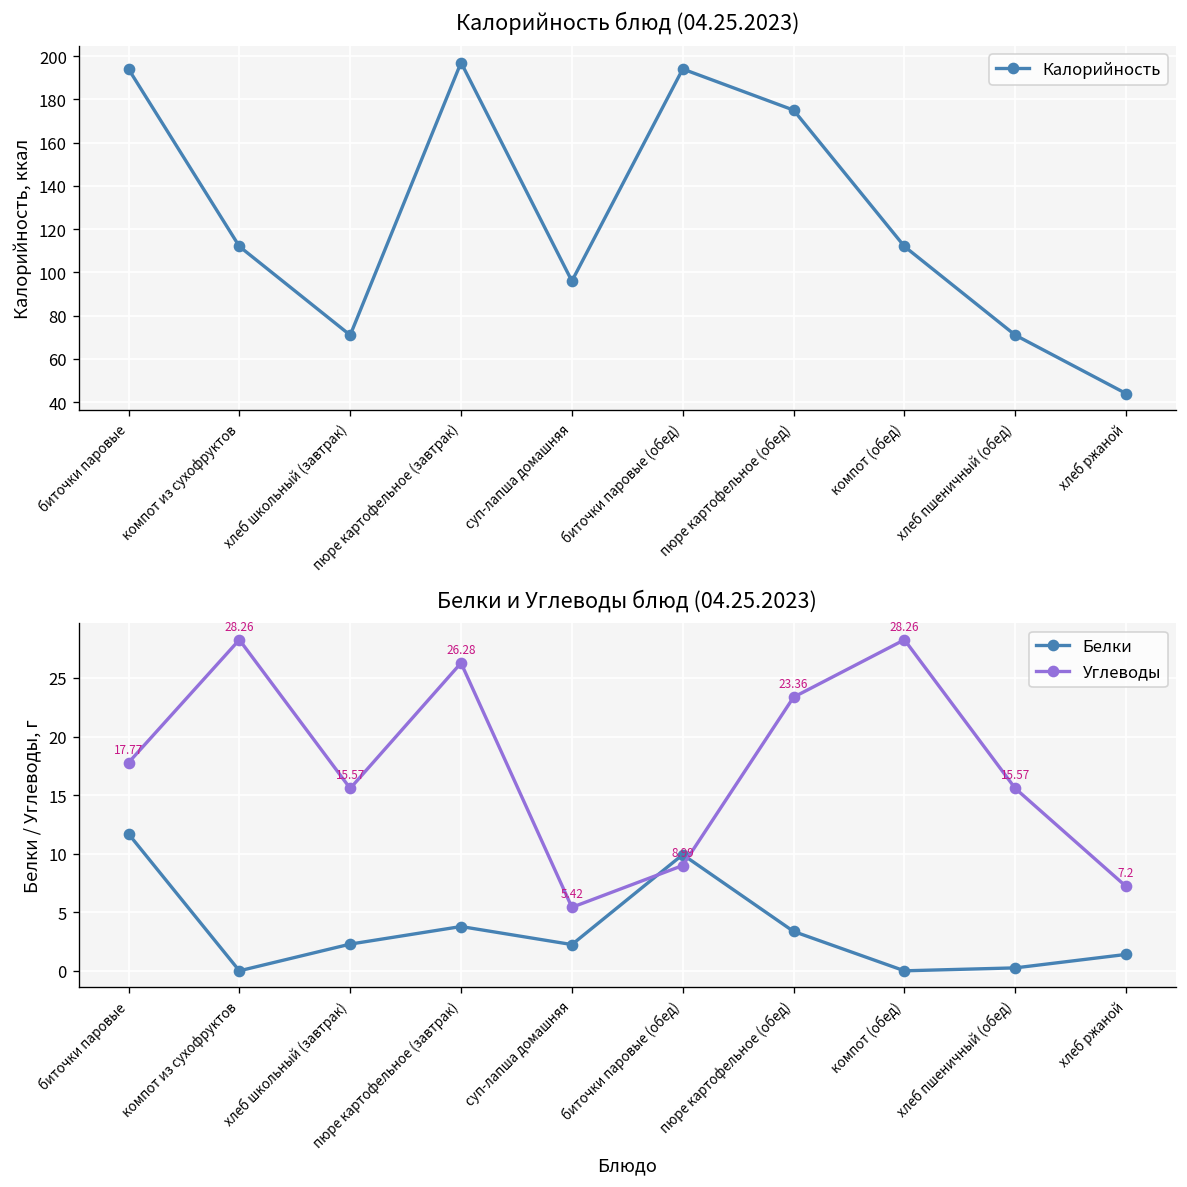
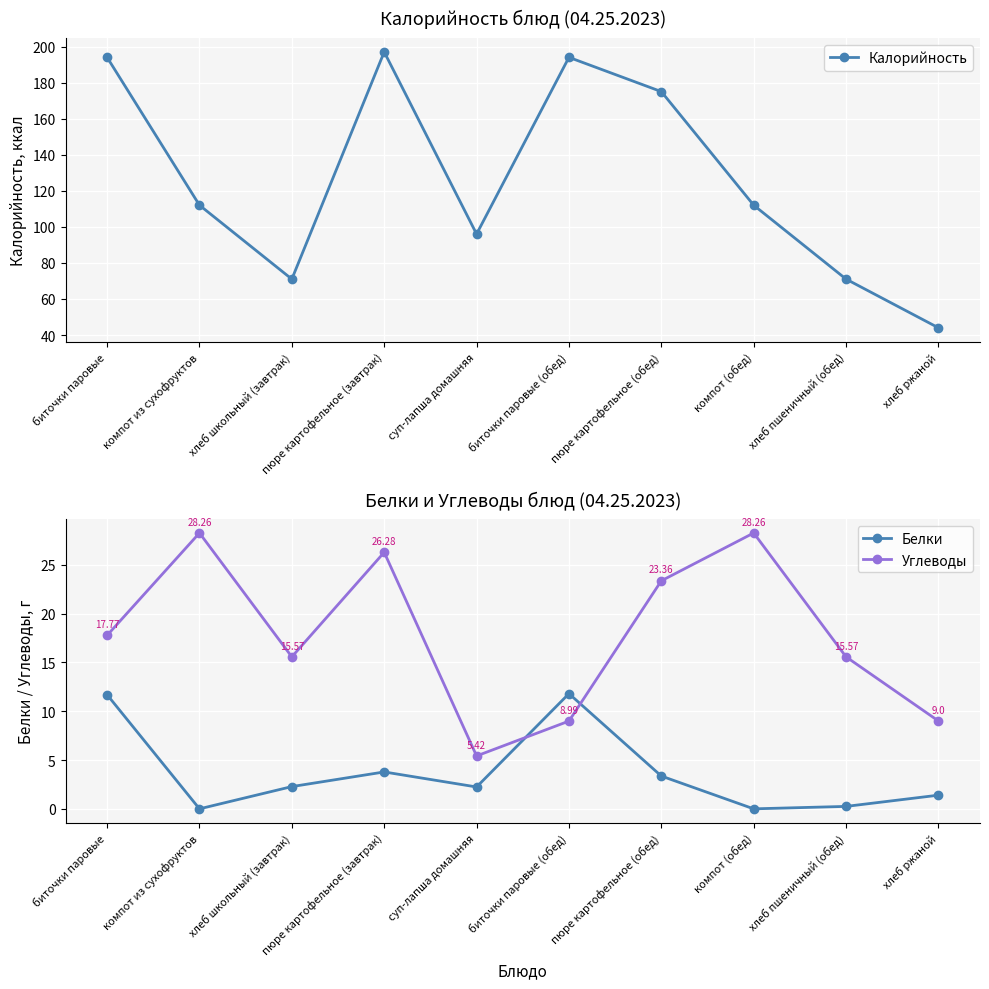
  {
    "Калорийность блюд (04.25.2023)": {
      "биточки паровые": 194,
      "компот из сухофруктов": 112,
      "хлеб школьный (завтрак)": 71,
      "пюре картофельное (завтрак)": 197,
      "суп-лапша домашняя": 96,
      "биточки паровые (обед)": 194,
      "пюре картофельное (обед)": 175,
      "компот (обед)": 112,
      "хлеб пшеничный (обед)": 71,
      "хлеб ржаной": 44
    },
    "Белки и Углеводы блюд (04.25.2023)": {
      "Белки": {
        "биточки паровые": 12,
        "компот из сухофруктов": 0,
        "хлеб школьный (завтрак)": 2,
        "пюре картофельное (завтрак)": 4,
        "суп-лапша домашняя": 2,
-       "биточки паровые (обед)": 10,
+       "биточки паровые (обед)": 12,
        "пюре картофельное (обед)": 3,
        "компот (обед)": 0,
        "хлеб пшеничный (обед)": 0,
        "хлеб ржаной": 1
      },
      "Углеводы": {
        "биточки паровые": 17.77,
        "компот из сухофруктов": 28.26,
        "хлеб школьный (завтрак)": 15.57,
        "пюре картофельное (завтрак)": 26.28,
        "суп-лапша домашняя": 5.42,
        "пюре картофельное (обед)": 23.36,
        "компот (обед)": 28.26,
        "хлеб пшеничный (обед)": 15.57,
-       "хлеб ржаной": 7.2
+       "хлеб ржаной": 9.0
      }
    }
  }
